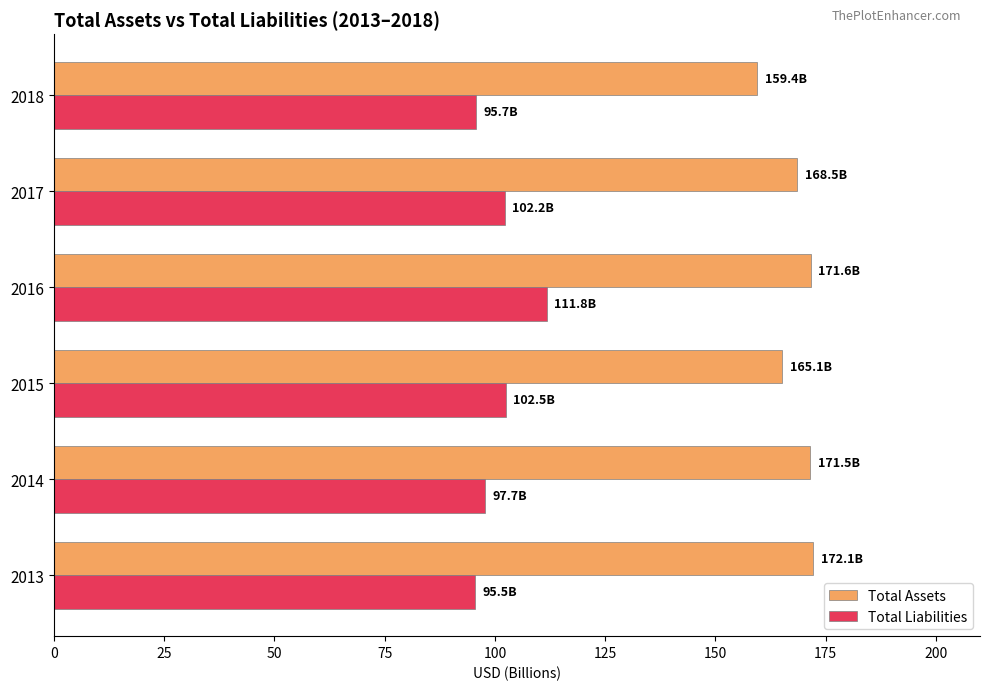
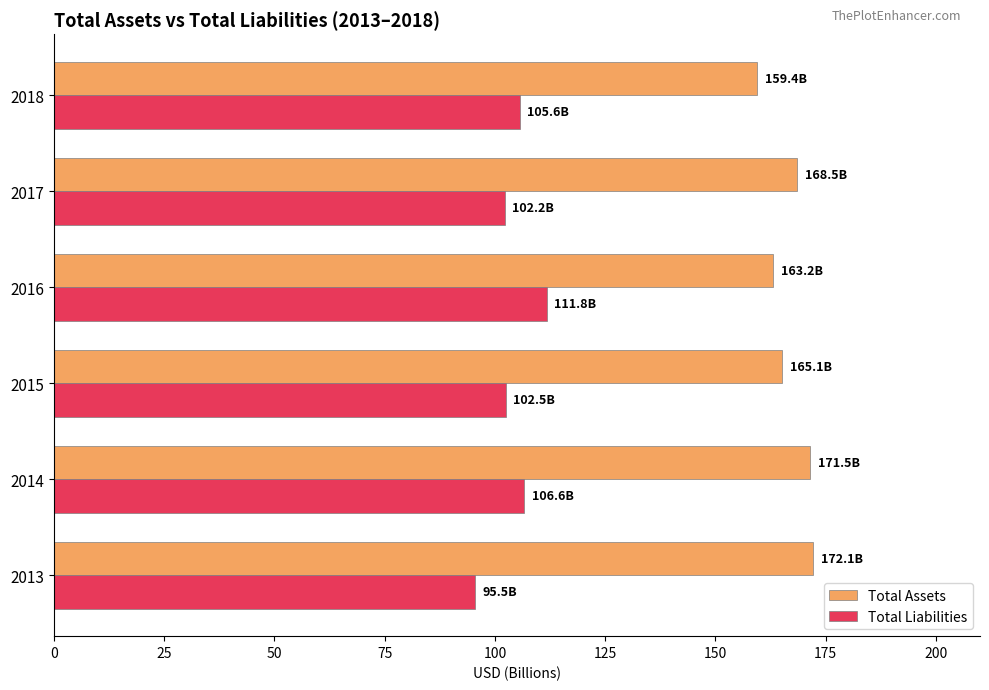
  {
    "Total Assets": {
      "2018": "159.4B",
      "2017": "168.5B",
-     "2016": "171.6B",
+     "2016": "163.2B",
      "2015": "165.1B",
      "2014": "171.5B",
      "2013": "172.1B"
    },
    "Total Liabilities": {
-     "2018": "95.7B",
+     "2018": "105.6B",
      "2017": "102.2B",
      "2016": "111.8B",
      "2015": "102.5B",
-     "2014": "97.7B",
+     "2014": "106.6B",
      "2013": "95.5B"
    }
  }
